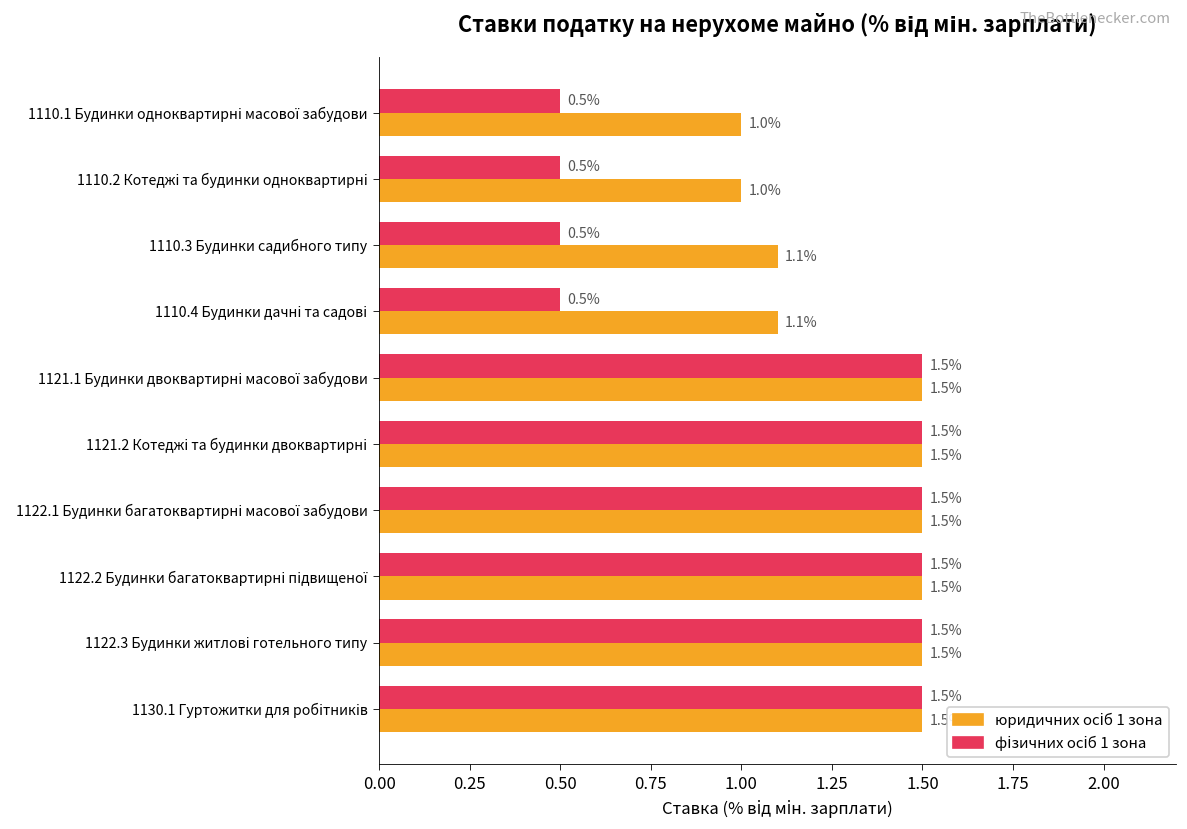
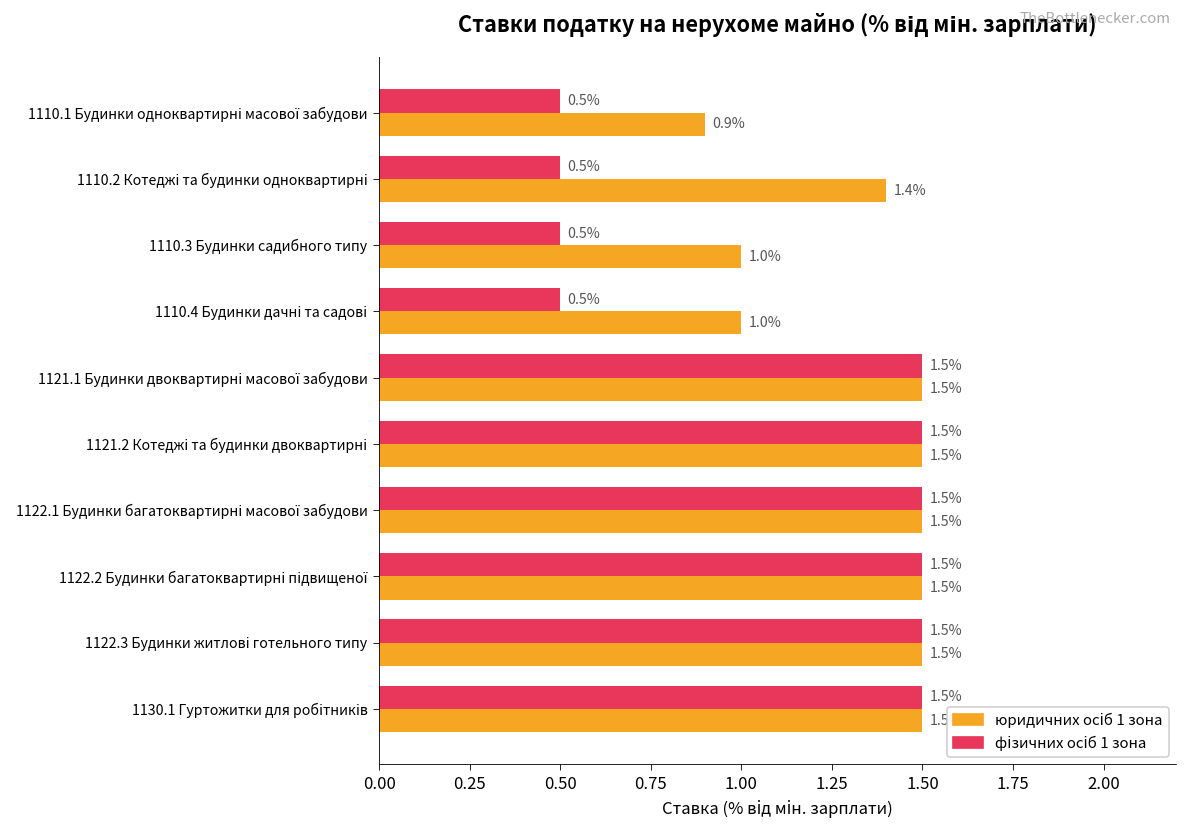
  {
    "юридичних осіб 1 зона": {
-     "1110.1 Будинки одноквартирні масової забудови": "1.0%",
-     "1110.2 Котеджі та будинки одноквартирні": "1.0%",
-     "1110.3 Будинки садибного типу": "1.1%",
-     "1110.4 Будинки дачні та садові": "1.1%",
+     "1110.1 Будинки одноквартирні масової забудови": "0.9%",
+     "1110.2 Котеджі та будинки одноквартирні": "1.4%",
+     "1110.3 Будинки садибного типу": "1.0%",
+     "1110.4 Будинки дачні та садові": "1.0%",
      "1121.1 Будинки двоквартирні масової забудови": "1.5%",
      "1121.2 Котеджі та будинки двоквартирні": "1.5%",
      "1122.1 Будинки багатоквартирні масової забудови": "1.5%",
      "1122.2 Будинки багатоквартирні підвищеної": "1.5%",
      "1122.3 Будинки житлові готельного типу": "1.5%"
    },
    "фізичних осіб 1 зона": {
      "1110.1 Будинки одноквартирні масової забудови": "0.5%",
      "1110.2 Котеджі та будинки одноквартирні": "0.5%",
      "1110.3 Будинки садибного типу": "0.5%",
      "1110.4 Будинки дачні та садові": "0.5%",
      "1121.1 Будинки двоквартирні масової забудови": "1.5%",
      "1121.2 Котеджі та будинки двоквартирні": "1.5%",
      "1122.1 Будинки багатоквартирні масової забудови": "1.5%",
      "1122.2 Будинки багатоквартирні підвищеної": "1.5%",
      "1122.3 Будинки житлові готельного типу": "1.5%"
    }
  }
